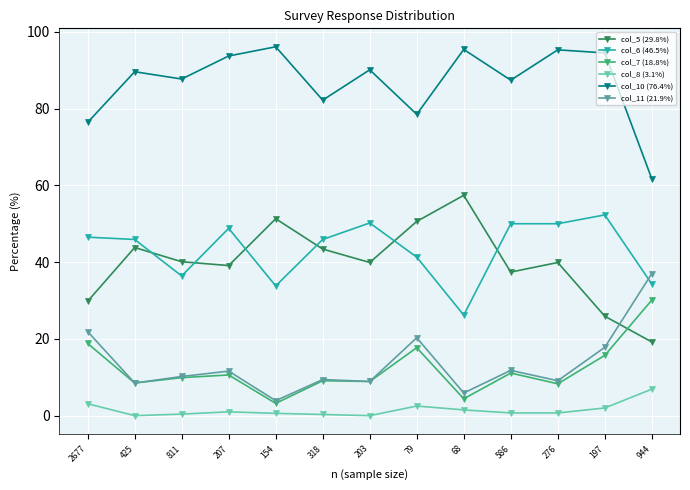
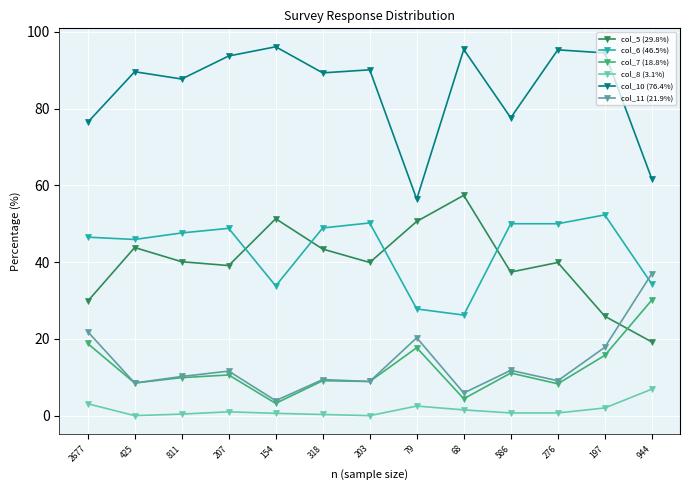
  {
    "col_6 (46.5%)": {
      "2677": 47,
      "425": 46,
-     "811": 36,
+     "811": 48,
      "207": 49,
      "154": 34,
-     "318": 46,
+     "318": 49,
      "203": 50,
-     "79": 41,
+     "79": 28,
      "68": 26,
      "586": 50,
      "276": 50,
      "197": 52,
      "944": 34
    },
    "col_10 (76.4%)": {
      "2677": 76,
      "425": 90,
      "811": 88,
      "207": 94,
      "154": 96,
-     "318": 82,
+     "318": 89,
      "203": 90,
-     "79": 79,
+     "79": 56,
      "68": 95,
-     "586": 87,
+     "586": 78,
      "276": 95,
      "944": 62
    }
  }
